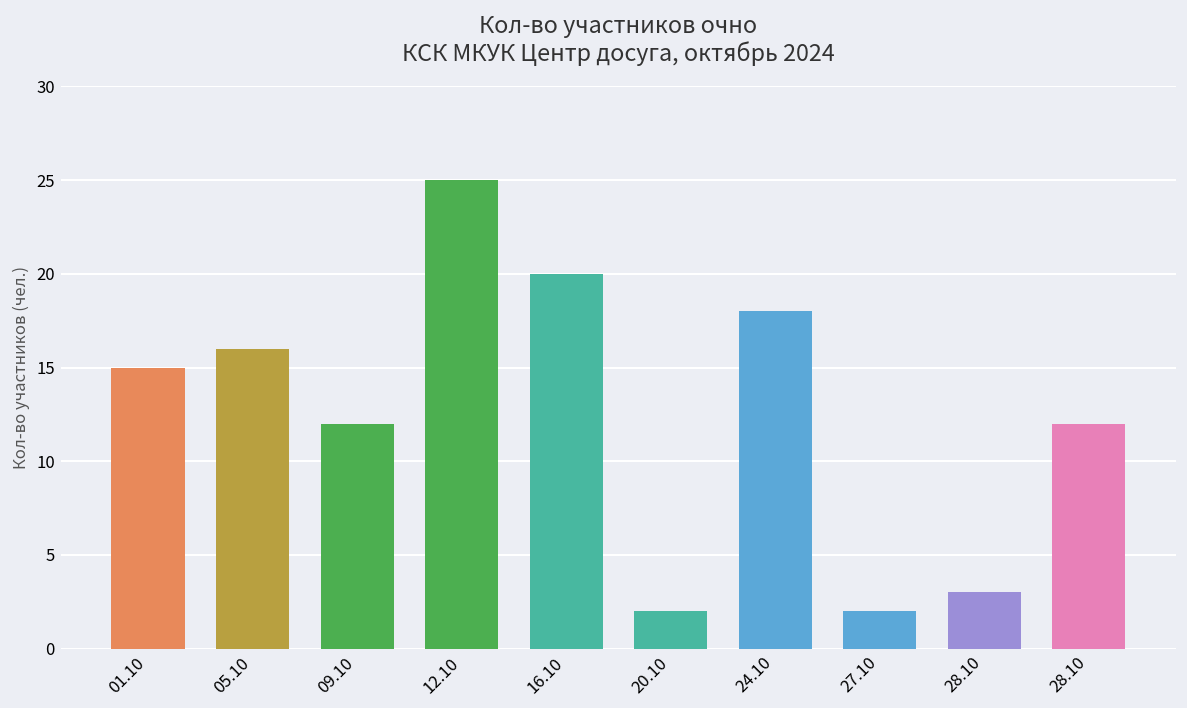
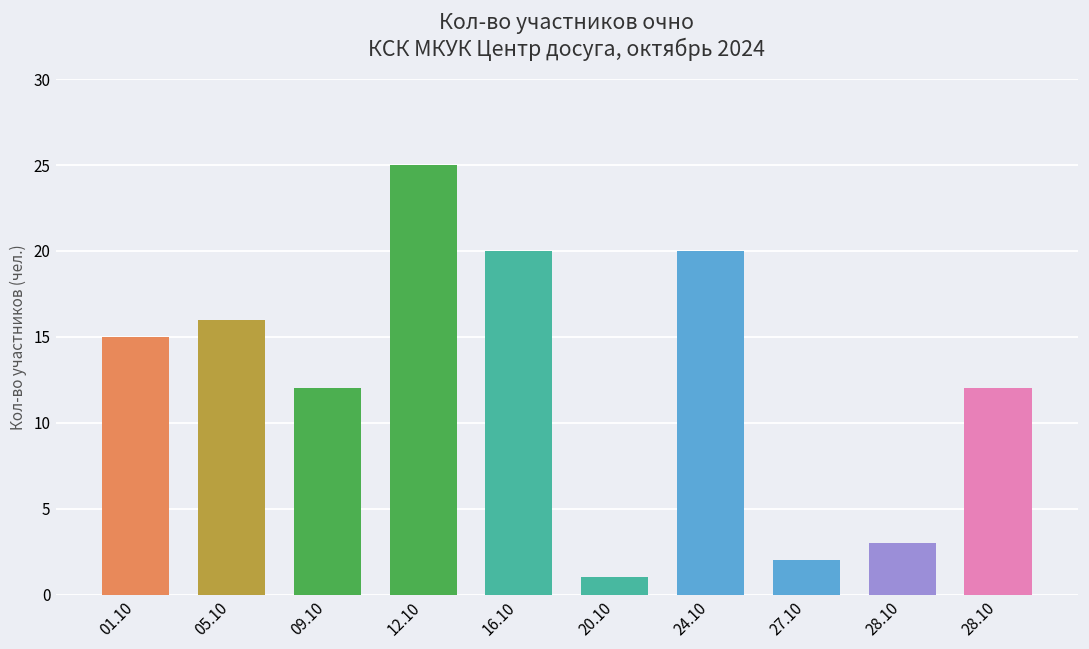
  {
    "01.10": 15,
    "05.10": 16,
    "09.10": 12,
    "12.10": 25,
    "16.10": 20,
-   "20.10": 2,
-   "24.10": 18,
+   "20.10": 1,
+   "24.10": 20,
    "27.10": 2
  }
